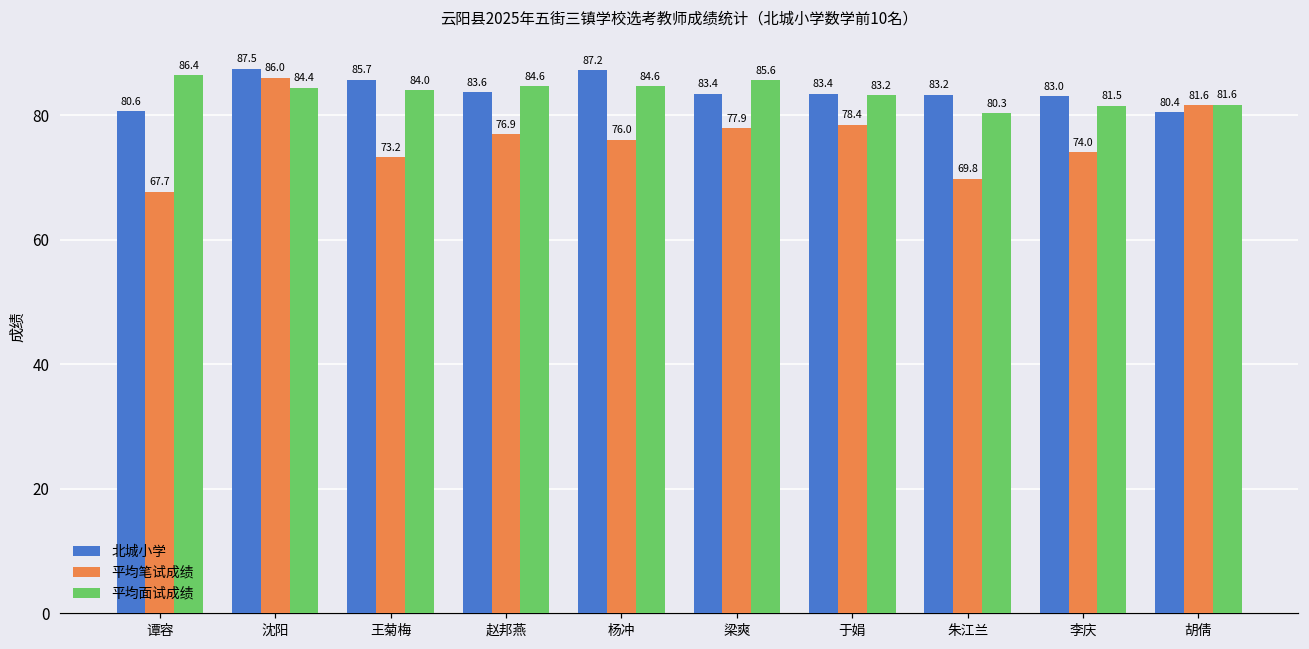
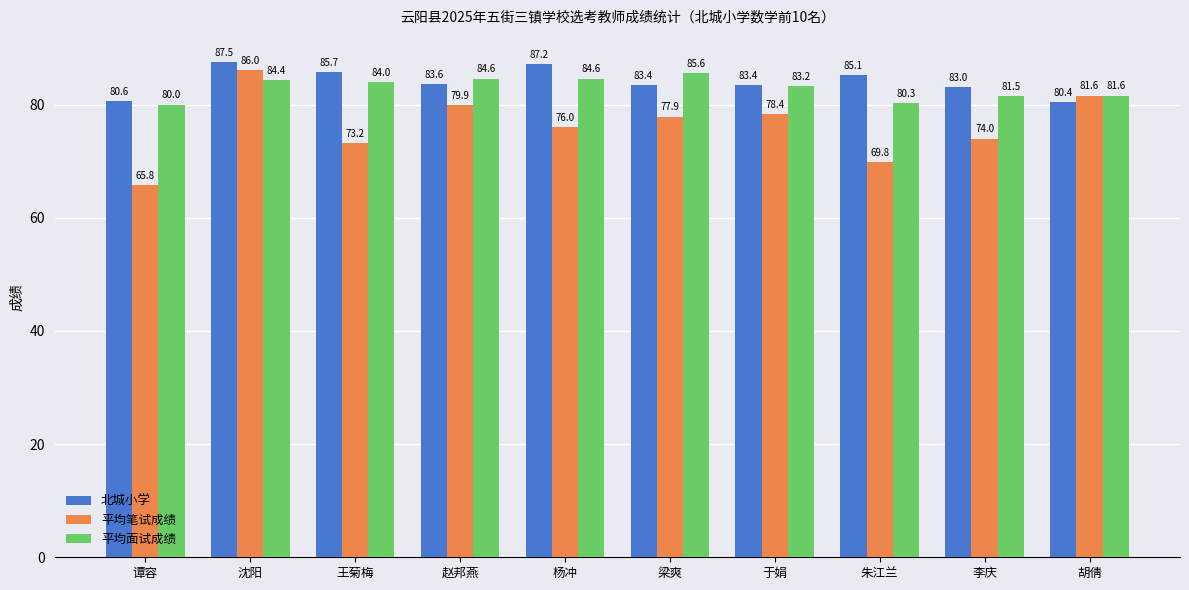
  {
    "北城小学": {
      "谭容": 80.6,
      "沈阳": 87.5,
      "王菊梅": 85.7,
      "赵邦燕": 83.6,
      "杨冲": 87.2,
      "梁爽": 83.4,
      "于娟": 83.4,
-     "朱江兰": 83.2,
+     "朱江兰": 85.1,
      "李庆": 83.0,
      "胡倩": 80.4
    },
    "平均笔试成绩": {
-     "谭容": 67.7,
+     "谭容": 65.8,
      "沈阳": 86.0,
      "王菊梅": 73.2,
-     "赵邦燕": 76.9,
+     "赵邦燕": 79.9,
      "杨冲": 76.0,
      "梁爽": 77.9,
      "于娟": 78.4,
      "朱江兰": 69.8,
      "李庆": 74.0,
      "胡倩": 81.6
    },
    "平均面试成绩": {
-     "谭容": 86.4,
+     "谭容": 80.0,
      "沈阳": 84.4,
      "王菊梅": 84.0,
      "赵邦燕": 84.6,
      "杨冲": 84.6,
      "梁爽": 85.6,
      "于娟": 83.2,
      "朱江兰": 80.3,
      "李庆": 81.5,
      "胡倩": 81.6
    }
  }
